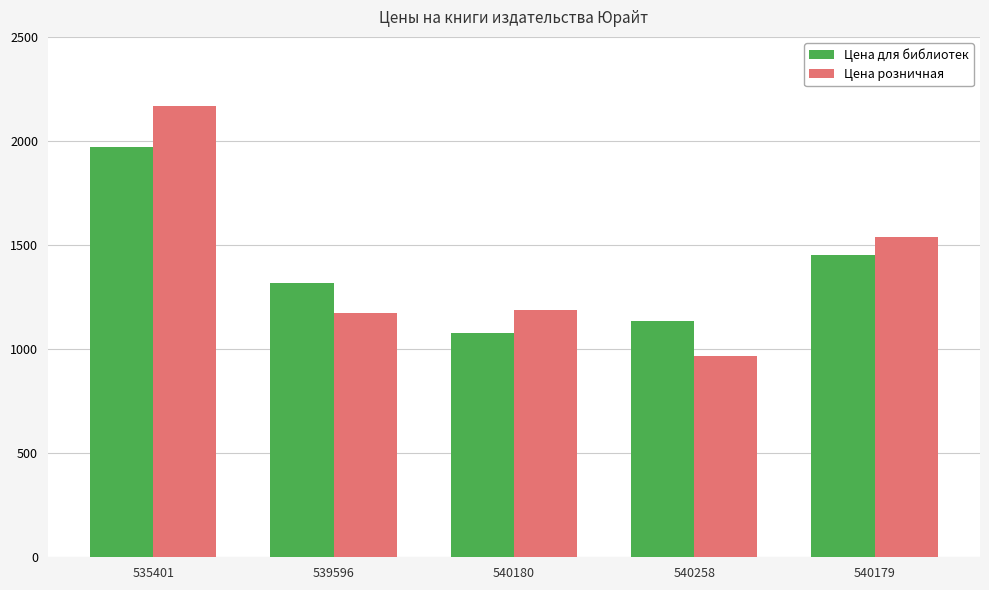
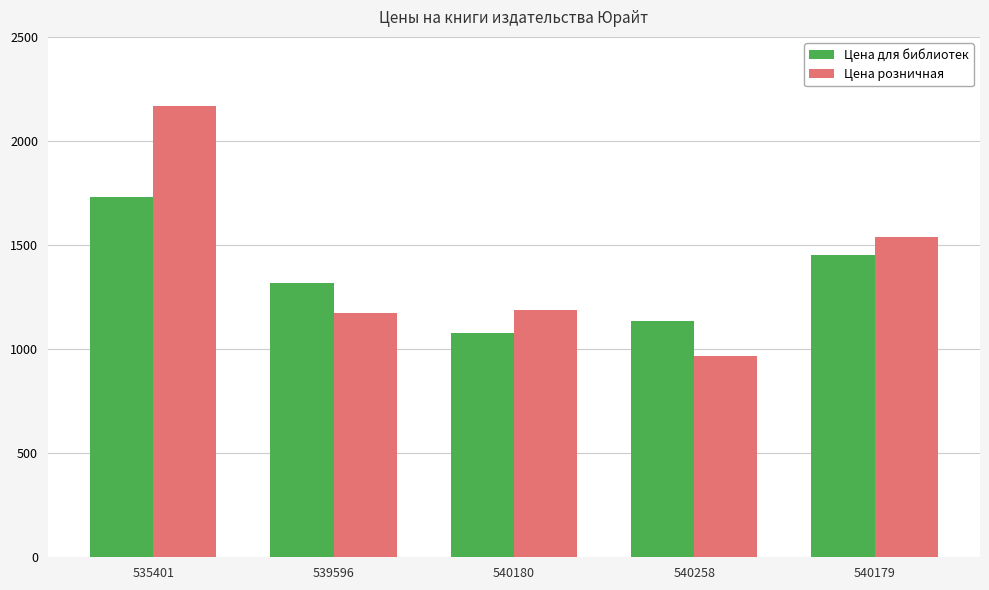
  {
    "Цена для библиотек": {
-     "535401": 1970,
+     "535401": 1730,
      "539596": 1320,
      "540180": 1080,
      "540258": 1140,
      "540179": 1450
    },
    "Цена розничная": {
      "535401": 2170,
      "539596": 1170,
      "540180": 1190,
      "540258": 970,
      "540179": 1540
    }
  }
